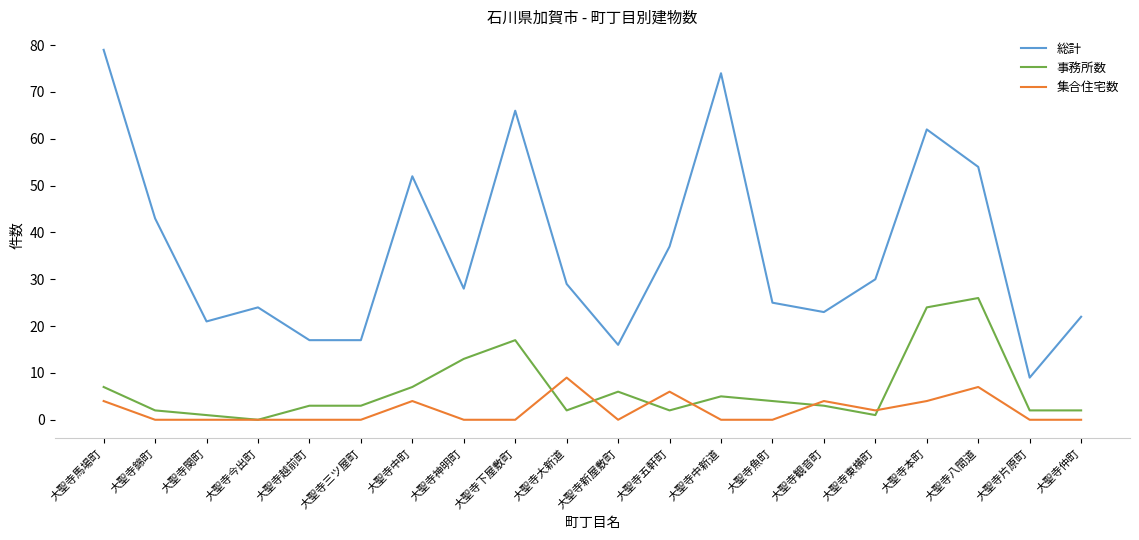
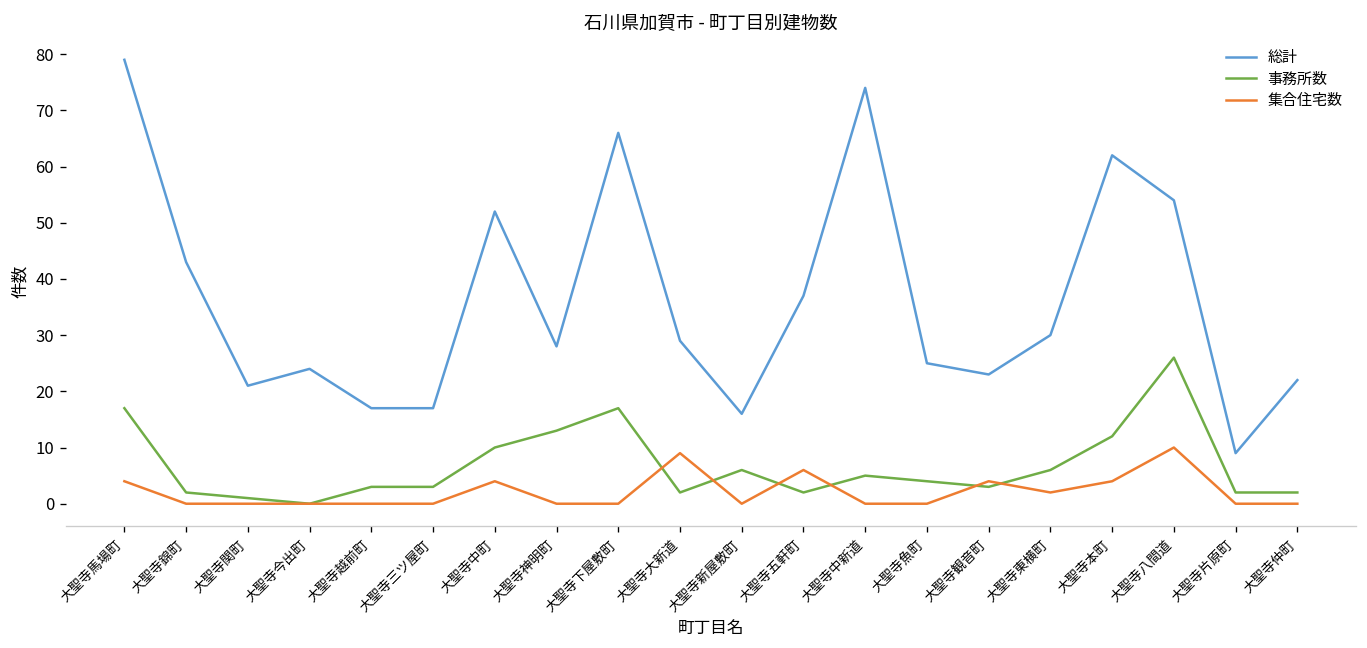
  {
    "総計": {
      "大聖寺馬場町": 79,
      "大聖寺錦町": 43,
      "大聖寺関町": 21,
      "大聖寺今出町": 24,
      "大聖寺越前町": 17,
      "大聖寺三ツ屋町": 17,
      "大聖寺中町": 52,
      "大聖寺神明町": 28,
      "大聖寺下屋敷町": 66,
      "大聖寺大新道": 29,
      "大聖寺新屋敷町": 16,
      "大聖寺五軒町": 37,
      "大聖寺中新道": 74,
      "大聖寺魚町": 25,
      "大聖寺観音町": 23,
      "大聖寺東横町": 30,
      "大聖寺本町": 62,
      "大聖寺八間道": 54,
      "大聖寺片原町": 9,
      "大聖寺仲町": 22
    },
    "事務所数": {
-     "大聖寺馬場町": 7,
+     "大聖寺馬場町": 17,
      "大聖寺錦町": 2,
      "大聖寺関町": 1,
      "大聖寺越前町": 3,
      "大聖寺三ツ屋町": 3,
-     "大聖寺中町": 7,
+     "大聖寺中町": 10,
      "大聖寺神明町": 13,
      "大聖寺下屋敷町": 17,
      "大聖寺大新道": 2,
      "大聖寺新屋敷町": 6,
      "大聖寺五軒町": 2,
      "大聖寺中新道": 5,
      "大聖寺魚町": 4,
      "大聖寺観音町": 3,
-     "大聖寺東横町": 1,
-     "大聖寺本町": 24,
+     "大聖寺東横町": 6,
+     "大聖寺本町": 12,
      "大聖寺八間道": 26,
      "大聖寺片原町": 2,
      "大聖寺仲町": 2
    },
    "集合住宅数": {
      "大聖寺馬場町": 4,
      "大聖寺錦町": 0,
      "大聖寺関町": 0,
      "大聖寺越前町": 0,
      "大聖寺三ツ屋町": 0,
      "大聖寺中町": 4,
      "大聖寺神明町": 0,
      "大聖寺下屋敷町": 0,
      "大聖寺大新道": 9,
      "大聖寺新屋敷町": 0,
      "大聖寺五軒町": 6,
      "大聖寺中新道": 0,
      "大聖寺魚町": 0,
      "大聖寺観音町": 4,
      "大聖寺東横町": 2,
      "大聖寺本町": 4,
-     "大聖寺八間道": 7,
+     "大聖寺八間道": 10,
      "大聖寺片原町": 0,
      "大聖寺仲町": 0
    }
  }
